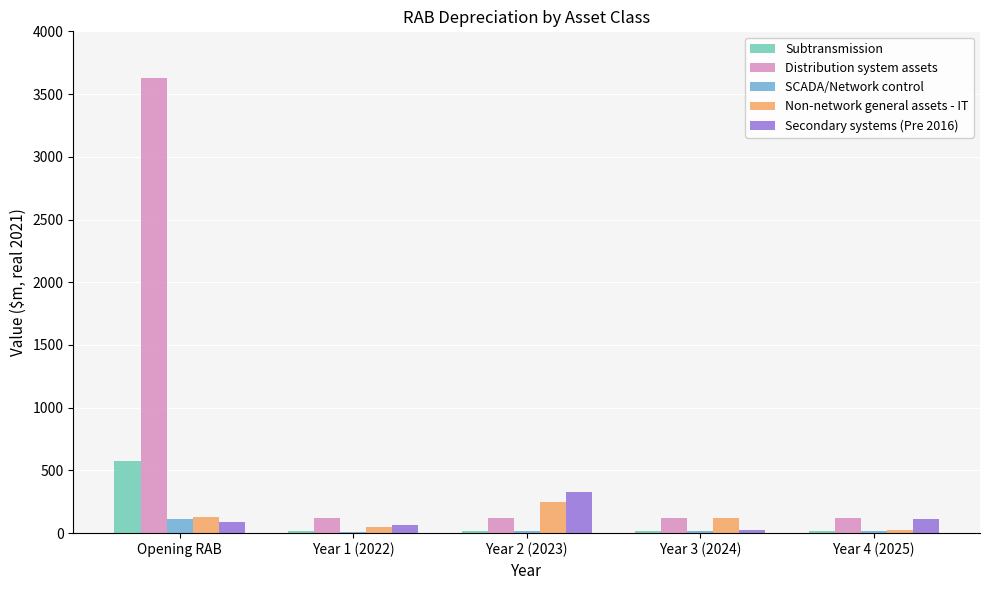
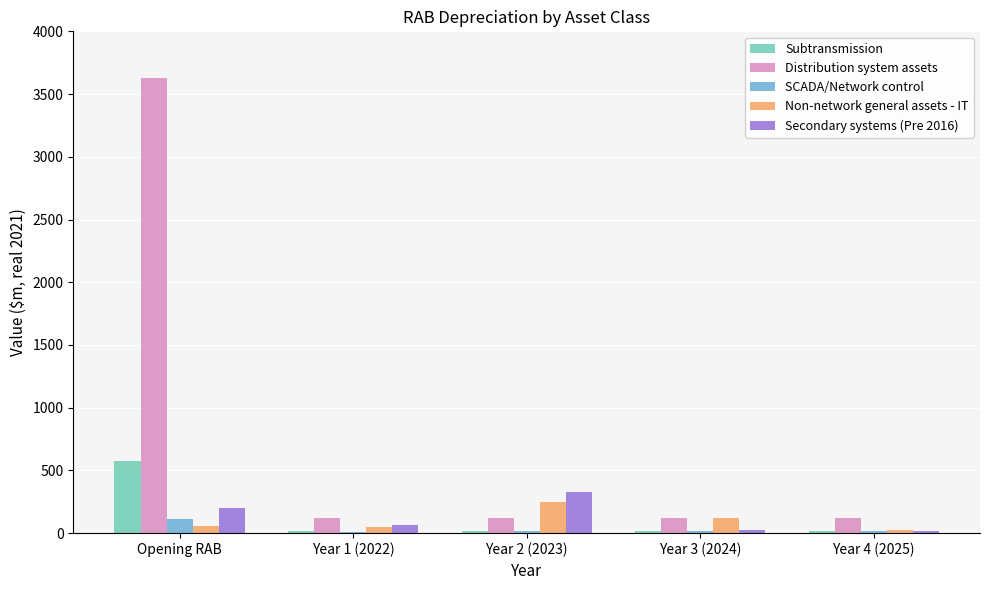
  {
    "Distribution system assets": {
      "Opening RAB": 3630,
      "Year 1 (2022)": 120,
      "Year 2 (2023)": 120,
      "Year 3 (2024)": 120,
      "Year 4 (2025)": 120
    },
    "Non-network general assets - IT": {
-     "Opening RAB": 130,
+     "Opening RAB": 60,
      "Year 1 (2022)": 50,
      "Year 2 (2023)": 250,
      "Year 3 (2024)": 120,
      "Year 4 (2025)": 20
    },
    "Secondary systems (Pre 2016)": {
-     "Opening RAB": 90,
+     "Opening RAB": 200,
      "Year 1 (2022)": 60,
      "Year 2 (2023)": 330,
      "Year 3 (2024)": 20,
-     "Year 4 (2025)": 120
+     "Year 4 (2025)": 20
    }
  }
